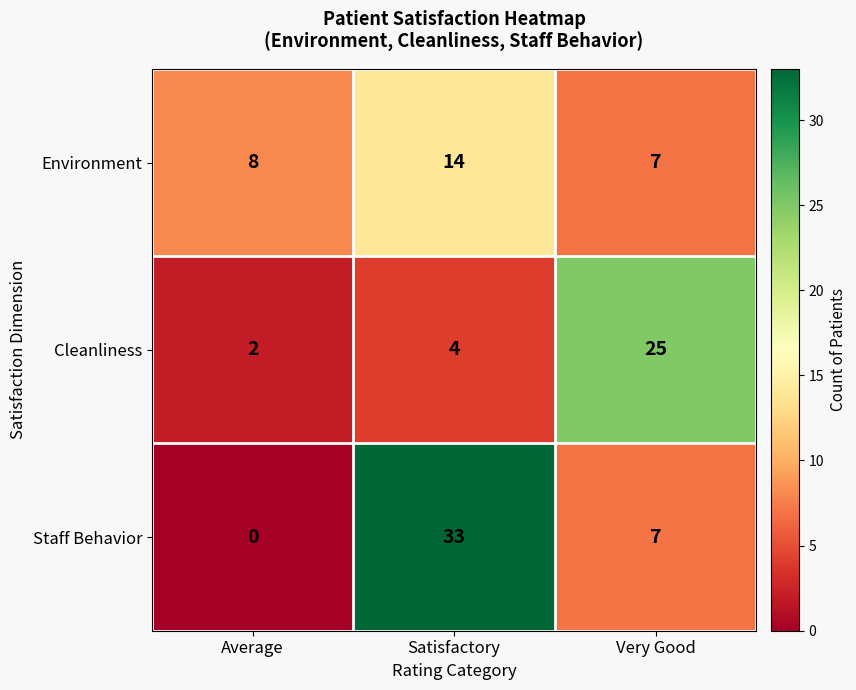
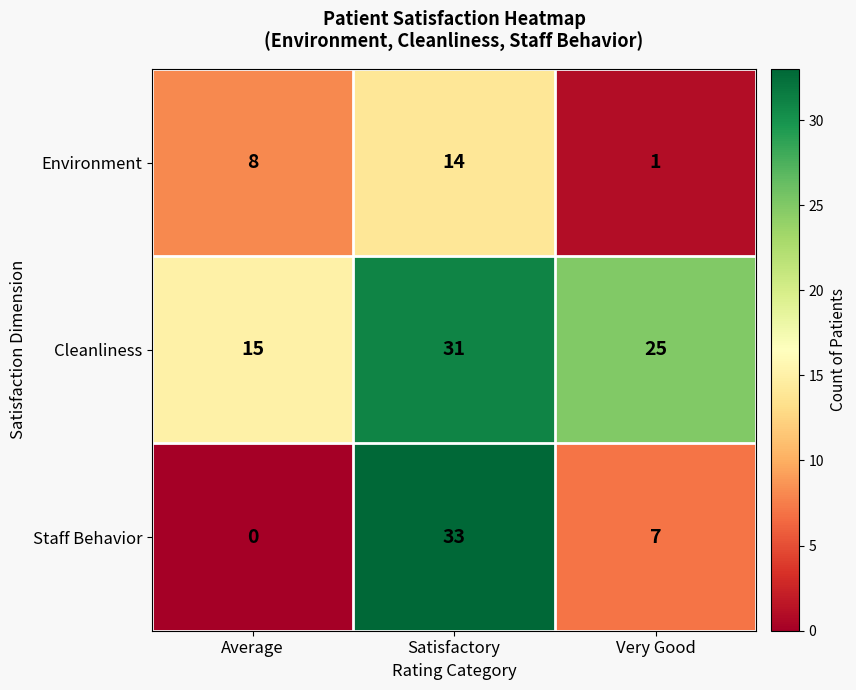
  {
    "Environment": {
      "Average": 8,
      "Satisfactory": 14,
-     "Very Good": 7
+     "Very Good": 1
    },
    "Cleanliness": {
-     "Average": 2,
-     "Satisfactory": 4,
+     "Average": 15,
+     "Satisfactory": 31,
      "Very Good": 25
    },
    "Staff Behavior": {
      "Average": 0,
      "Satisfactory": 33,
      "Very Good": 7
    }
  }
